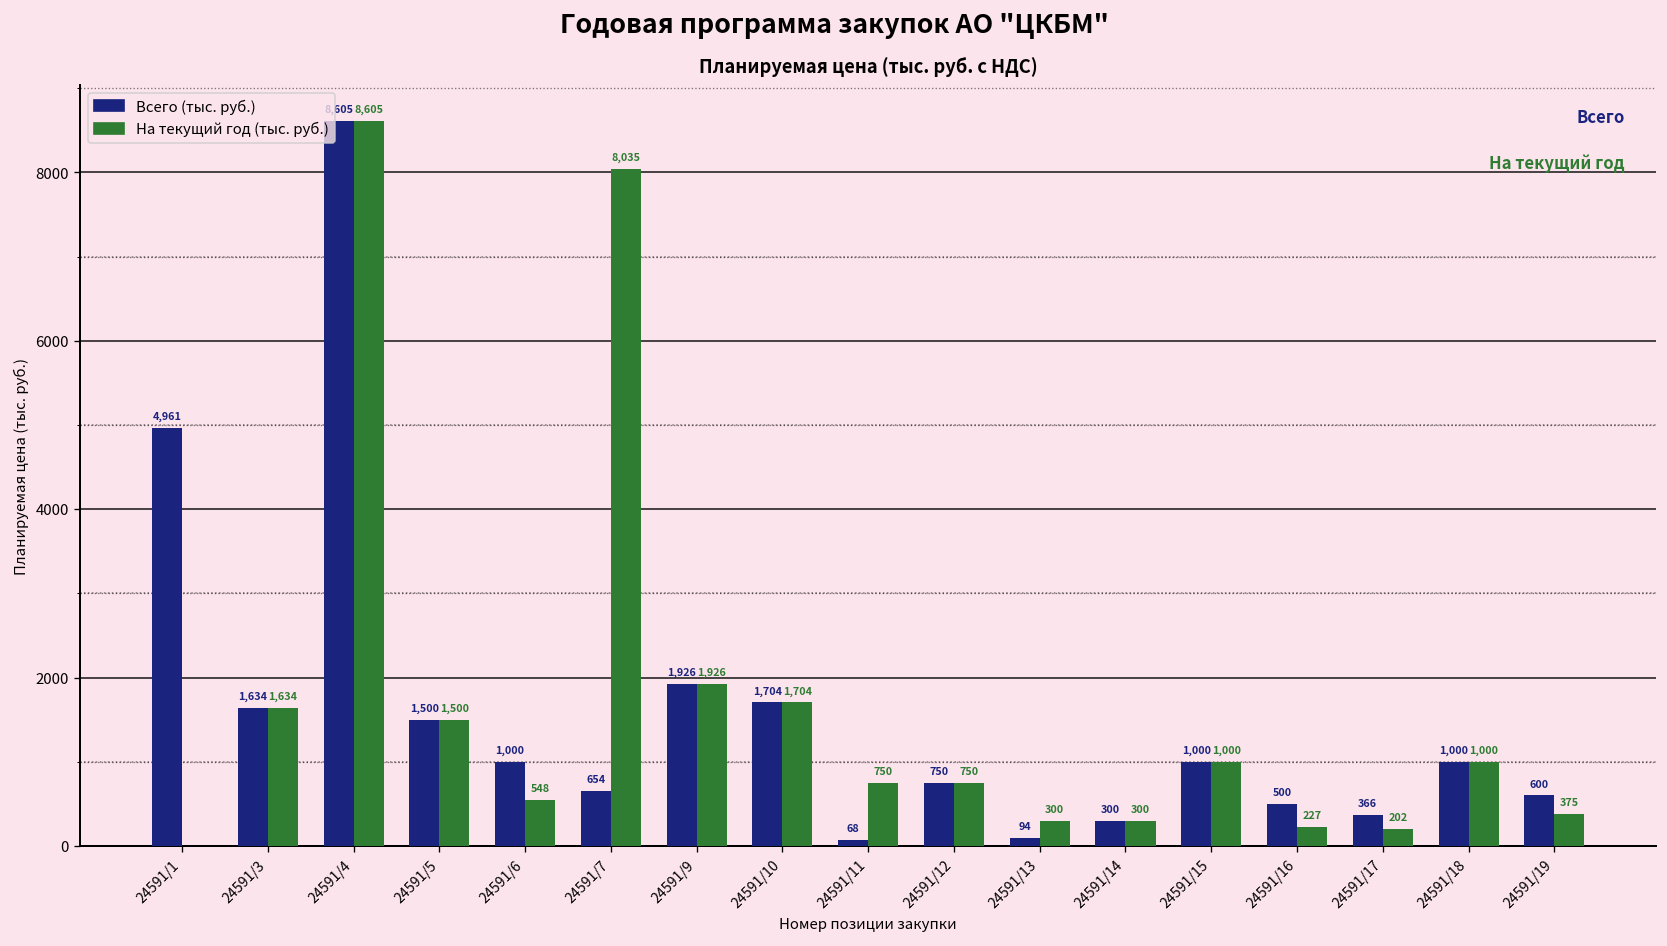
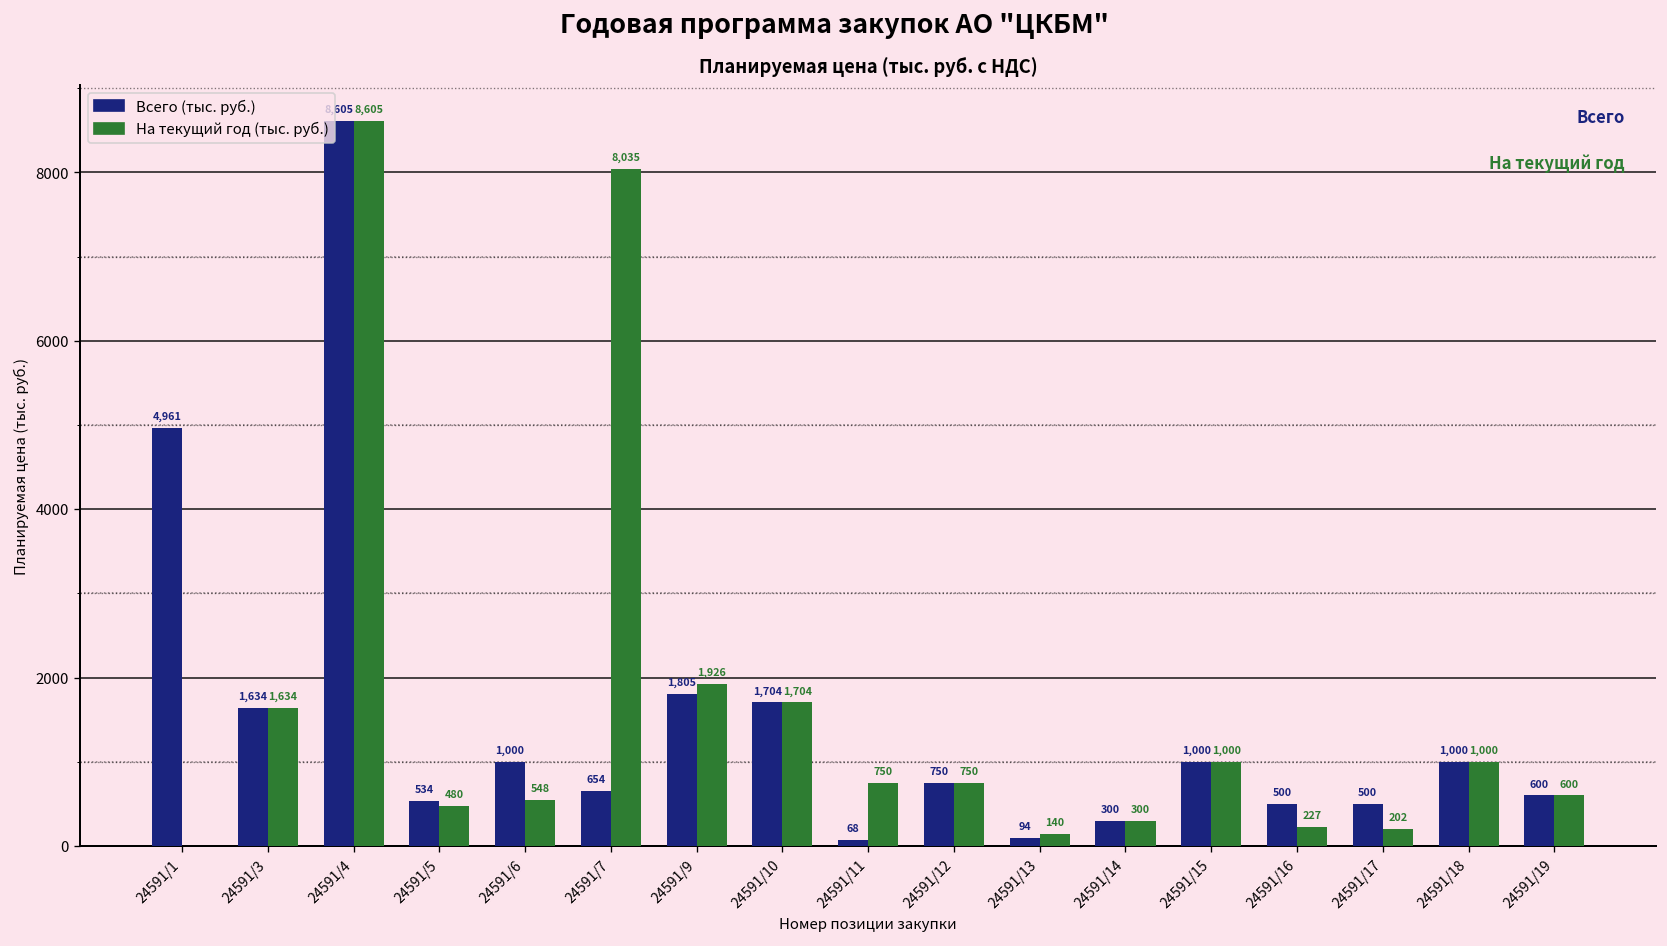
  {
    "Всего (тыс. руб.)": {
      "24591/1": "4,961",
      "24591/3": "1,634",
-     "24591/5": "1,500",
+     "24591/5": "534",
      "24591/6": "1,000",
      "24591/7": "654",
-     "24591/9": "1,926",
+     "24591/9": "1,805",
      "24591/10": "1,704",
      "24591/11": "68",
      "24591/12": "750",
      "24591/13": "94",
      "24591/14": "300",
      "24591/15": "1,000",
      "24591/16": "500",
-     "24591/17": "366",
+     "24591/17": "500",
      "24591/18": "1,000",
      "24591/19": "600"
    },
    "На текущий год (тыс. руб.)": {
      "24591/3": "1,634",
      "24591/4": "8,605",
-     "24591/5": "1,500",
+     "24591/5": "480",
      "24591/6": "548",
      "24591/7": "8,035",
      "24591/9": "1,926",
      "24591/10": "1,704",
      "24591/11": "750",
      "24591/12": "750",
-     "24591/13": "300",
+     "24591/13": "140",
      "24591/14": "300",
      "24591/15": "1,000",
      "24591/16": "227",
      "24591/17": "202",
      "24591/18": "1,000",
-     "24591/19": "375"
+     "24591/19": "600"
    }
  }
